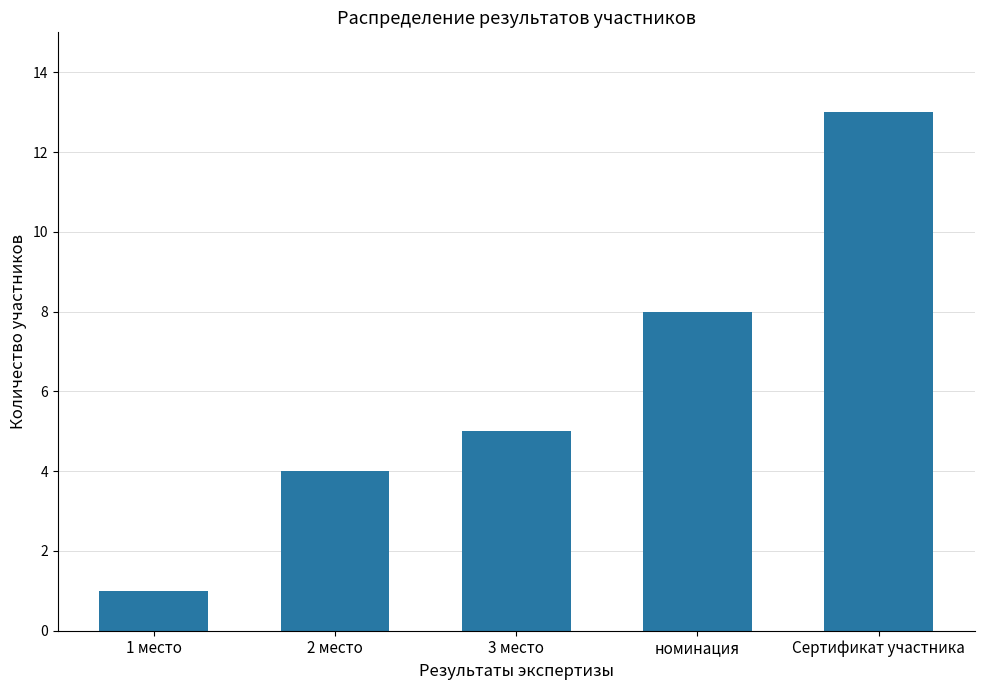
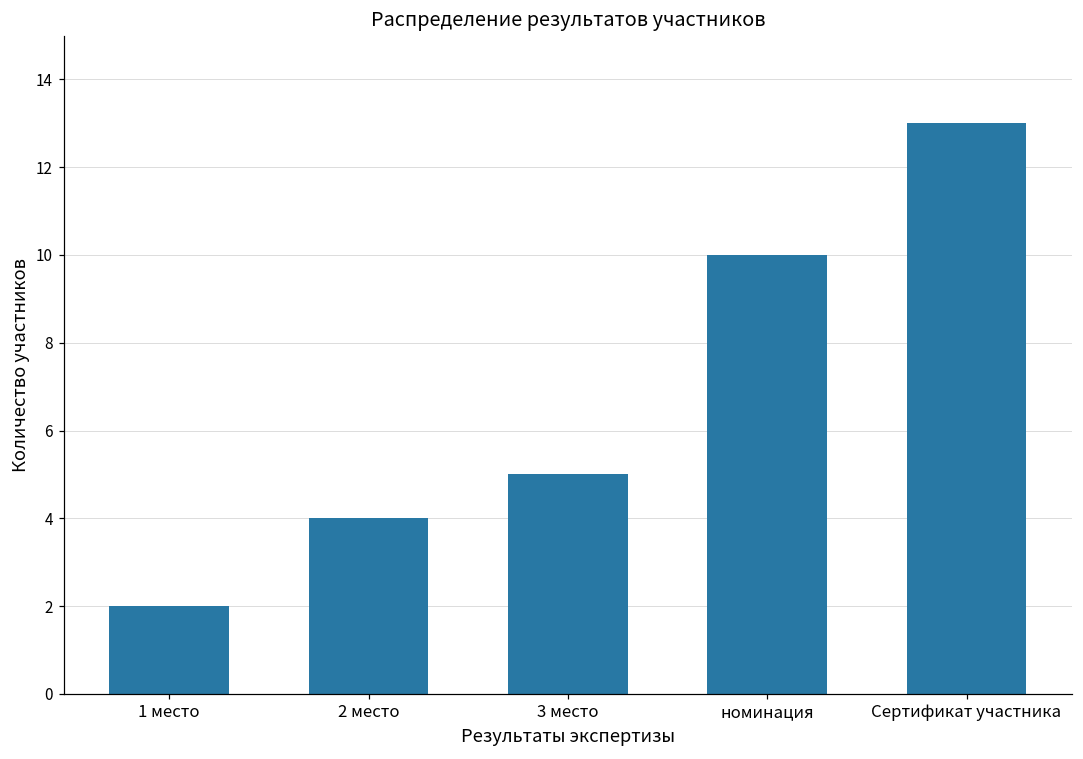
  {
-   "1 место": 1,
+   "1 место": 2,
    "2 место": 4,
    "3 место": 5,
-   "номинация": 8,
+   "номинация": 10,
    "Сертификат участника": 13
  }
